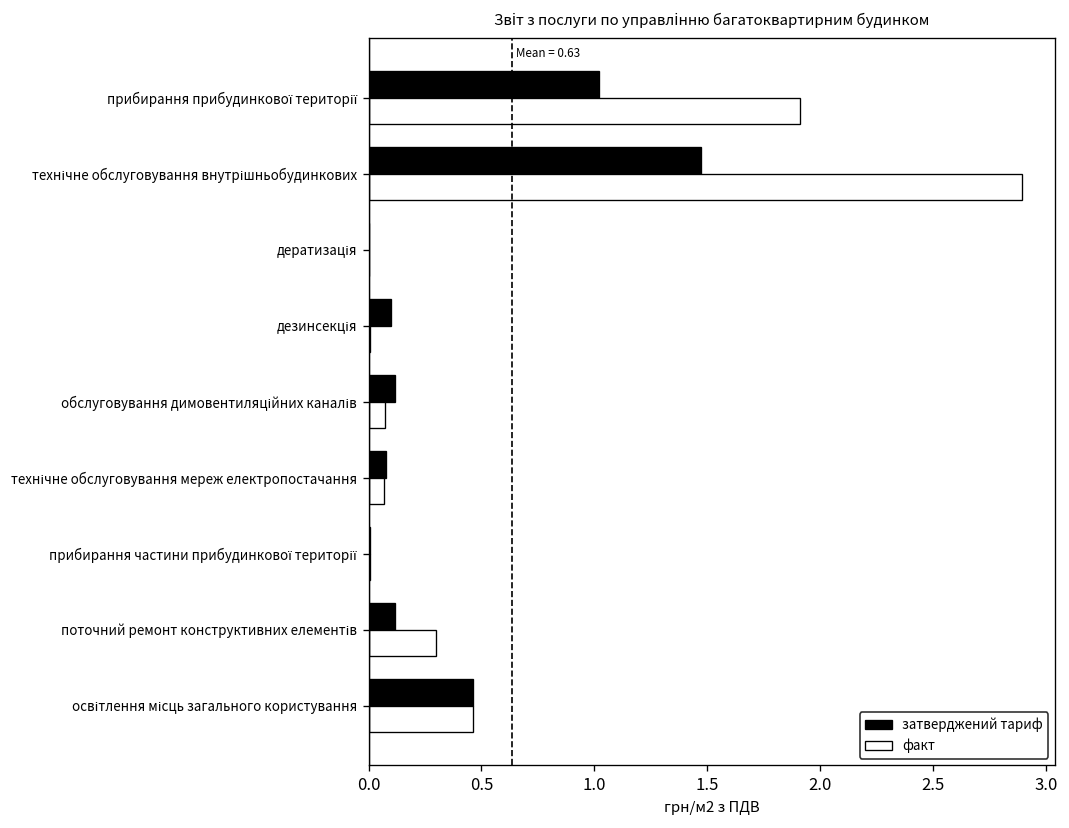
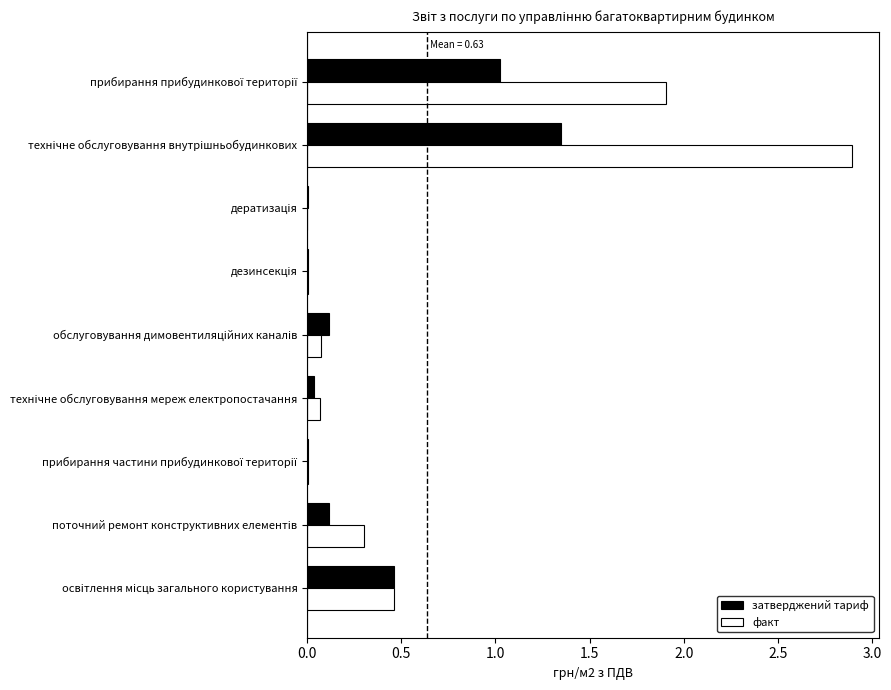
  {
    "затверджений тариф": {
      "прибирання прибудинкової території": 1.02,
-     "технічне обслуговування внутрішньобудинкових": 1.47,
-     "дезинсекція": 0.10,
+     "технічне обслуговування внутрішньобудинкових": 1.35,
+     "дезинсекція": 0.00,
      "обслуговування димовентиляційних каналів": 0.12,
-     "технічне обслуговування мереж електропостачання": 0.08,
+     "технічне обслуговування мереж електропостачання": 0.03,
      "поточний ремонт конструктивних елементів": 0.12,
      "освітлення місць загального користування": 0.46
    },
    "факт": {
      "прибирання прибудинкової території": 1.91,
      "технічне обслуговування внутрішньобудинкових": 2.89,
      "обслуговування димовентиляційних каналів": 0.07,
      "технічне обслуговування мереж електропостачання": 0.07,
      "поточний ремонт конструктивних елементів": 0.30,
      "освітлення місць загального користування": 0.46
    }
  }
